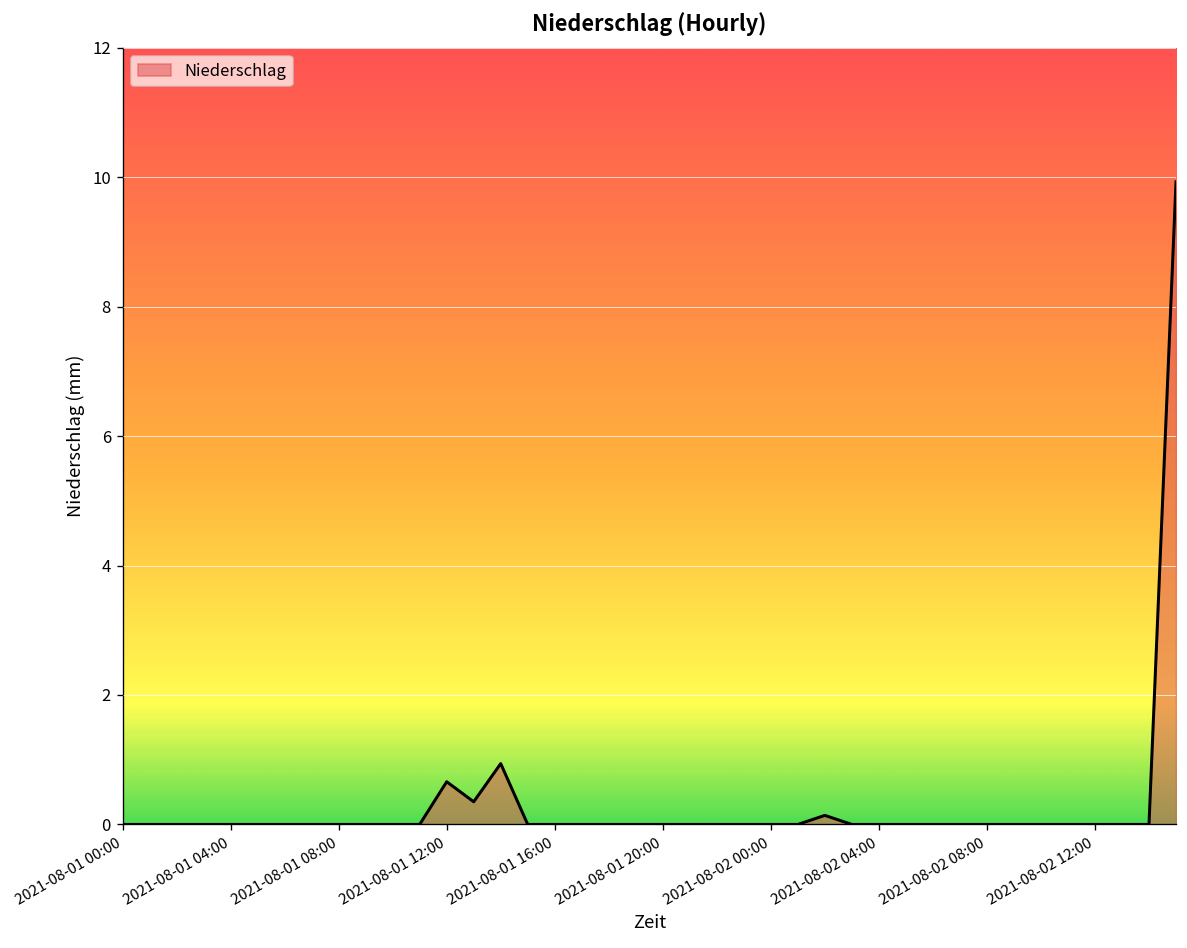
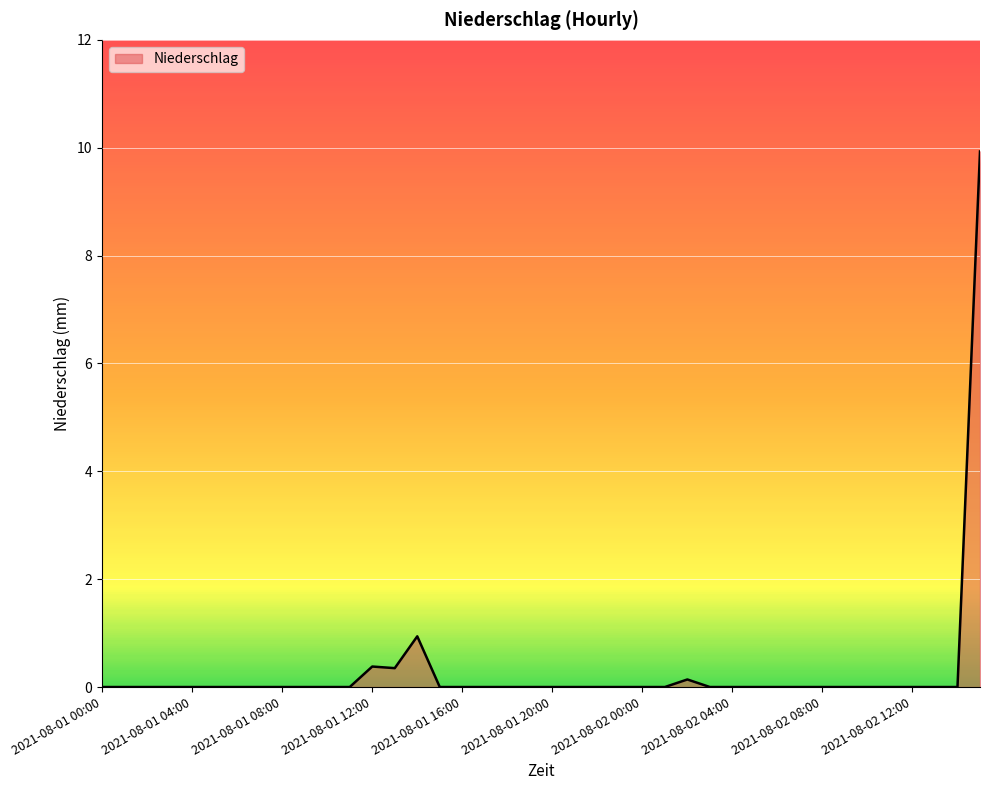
  {
    "2021-08-01 00:00": 0.0,
    "2021-08-01 04:00": 0.0,
    "2021-08-01 08:00": 0.0,
-   "2021-08-01 12:00": 0.7,
+   "2021-08-01 12:00": 0.4,
    "2021-08-01 16:00": 0.0,
    "2021-08-01 20:00": 0.0,
    "2021-08-02 00:00": 0.0,
    "2021-08-02 04:00": 0.0,
    "2021-08-02 08:00": 0.0,
    "2021-08-02 12:00": 0.0
  }
